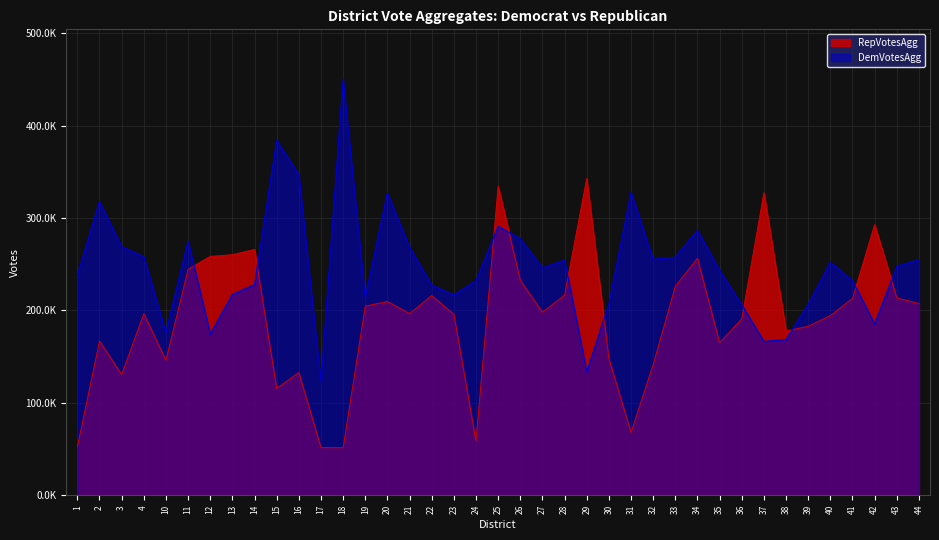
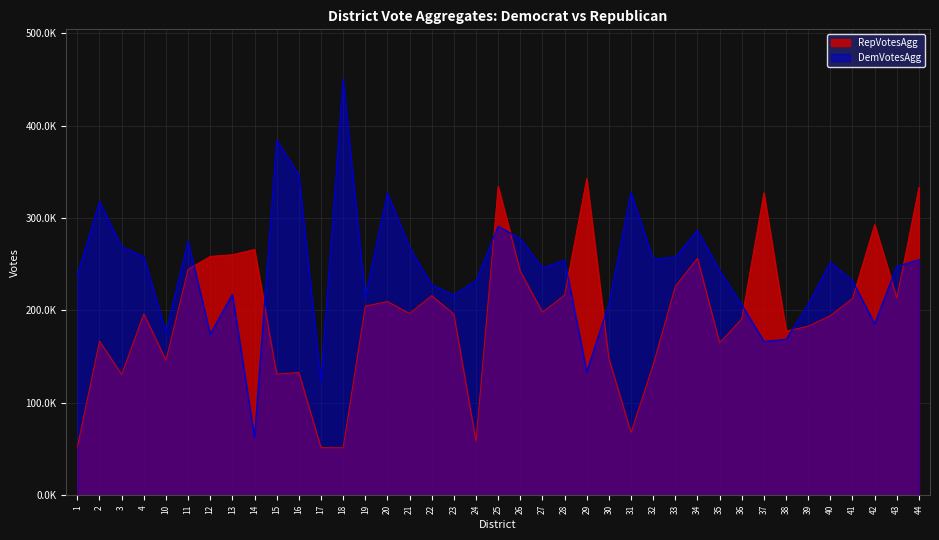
  {
    "RepVotesAgg": {
      "1": 50000,
      "2": 170000,
      "3": 130000,
      "4": 200000,
      "10": 150000,
      "11": 240000,
      "12": 260000,
      "13": 260000,
      "14": 270000,
-     "15": 120000,
+     "15": 130000,
      "16": 130000,
      "17": 50000,
      "18": 50000,
      "19": 200000,
      "20": 210000,
      "21": 200000,
      "22": 220000,
      "23": 200000,
      "24": 60000,
      "25": 330000,
-     "26": 230000,
+     "26": 240000,
      "27": 200000,
      "28": 220000,
      "29": 340000,
      "30": 150000,
      "31": 70000,
      "32": 140000,
      "33": 230000,
      "34": 260000,
      "35": 170000,
      "36": 190000,
      "37": 330000,
      "38": 180000,
      "39": 180000,
      "40": 190000,
      "41": 210000,
      "42": 290000,
      "43": 210000,
-     "44": 210000
+     "44": 330000
    },
    "DemVotesAgg": {
      "1": 240000,
      "2": 320000,
      "3": 270000,
      "4": 260000,
      "10": 180000,
      "11": 280000,
      "12": 170000,
      "13": 220000,
-     "14": 230000,
+     "14": 60000,
      "15": 380000,
      "16": 350000,
      "17": 120000,
      "18": 450000,
      "19": 210000,
      "20": 330000,
      "21": 270000,
      "22": 230000,
      "23": 220000,
      "24": 230000,
      "25": 290000,
      "26": 280000,
      "27": 250000,
      "28": 250000,
      "29": 130000,
      "30": 210000,
      "31": 330000,
      "32": 260000,
      "33": 260000,
      "34": 290000,
      "35": 240000,
      "36": 210000,
      "37": 170000,
      "38": 170000,
      "39": 210000,
      "40": 250000,
      "41": 230000,
      "42": 190000,
      "43": 250000,
      "44": 260000
    }
  }
